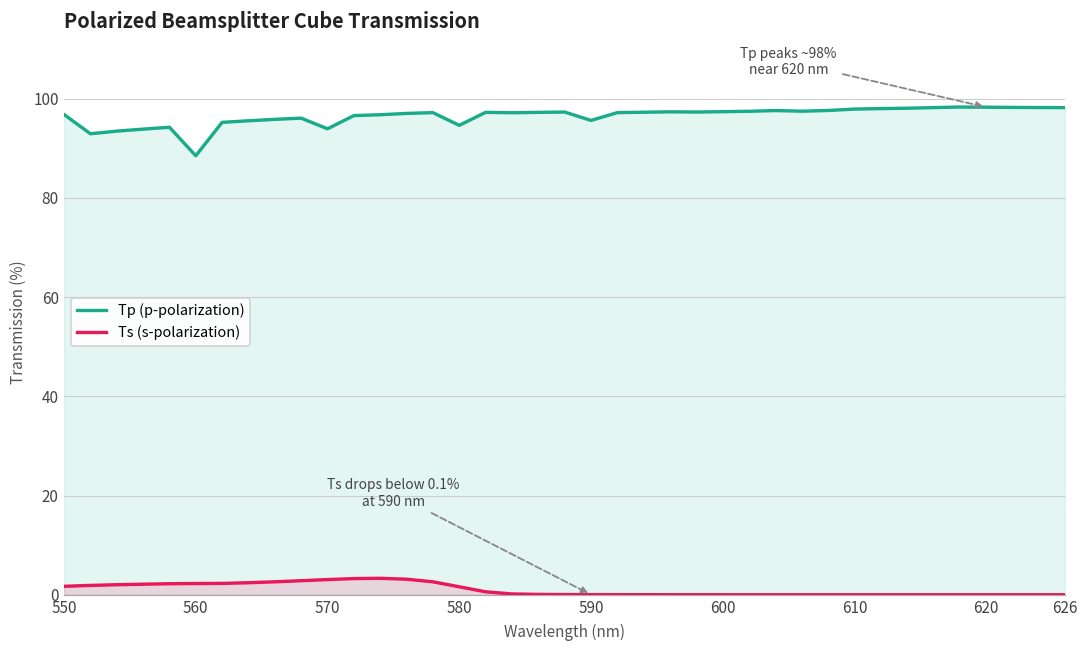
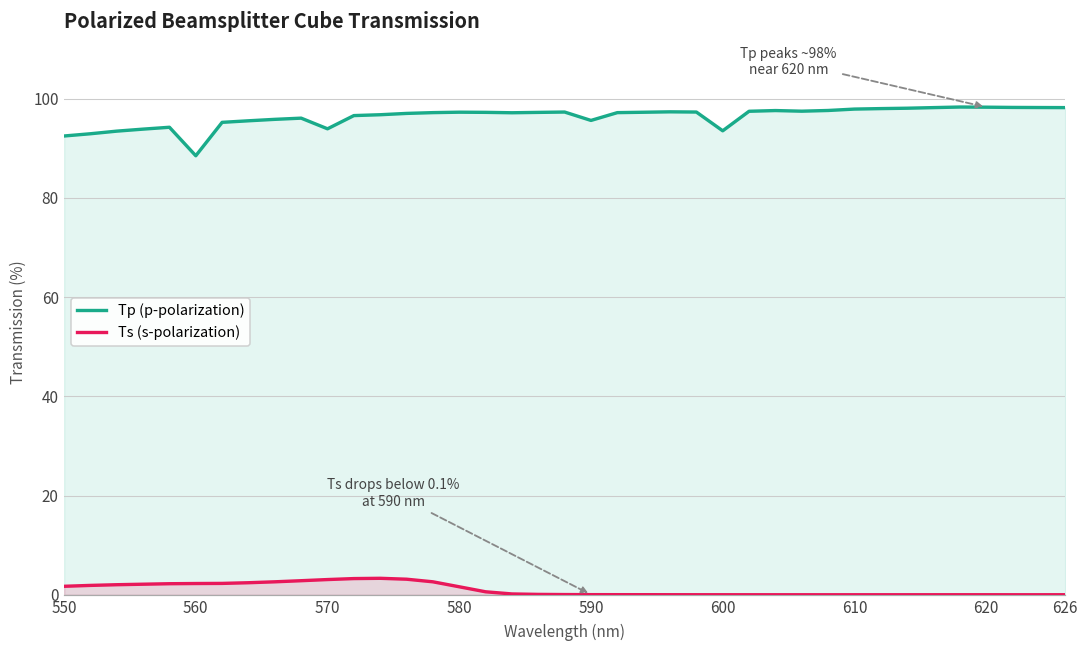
  {
    "Tp (p-polarization)": {
-     "550": 97,
+     "550": 92,
      "560": 88,
      "570": 94,
-     "580": 95,
+     "580": 97,
      "590": 96,
-     "600": 97,
+     "600": 93,
      "620": 98,
      "626": 98
    },
    "Ts (s-polarization)": {
      "550": 2,
      "560": 2,
      "590": 0,
      "600": 0,
      "610": 0,
      "620": 0,
      "626": 0
    }
  }
